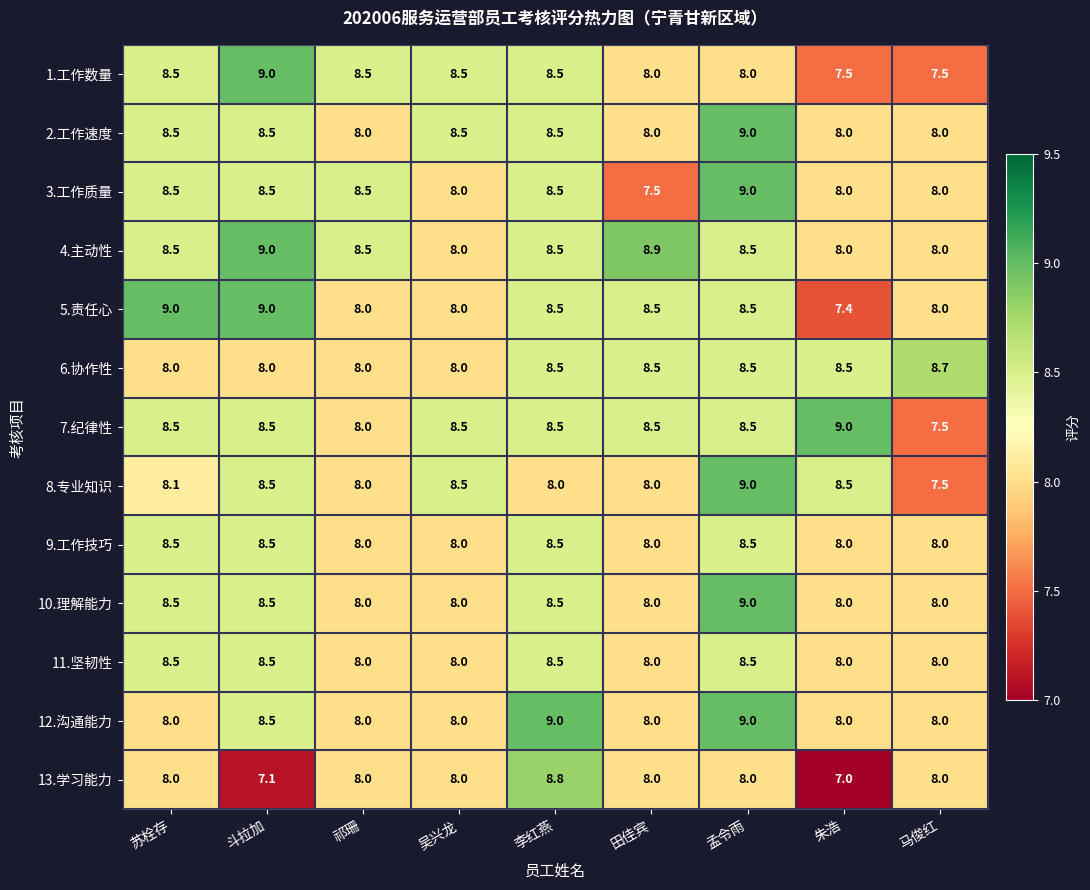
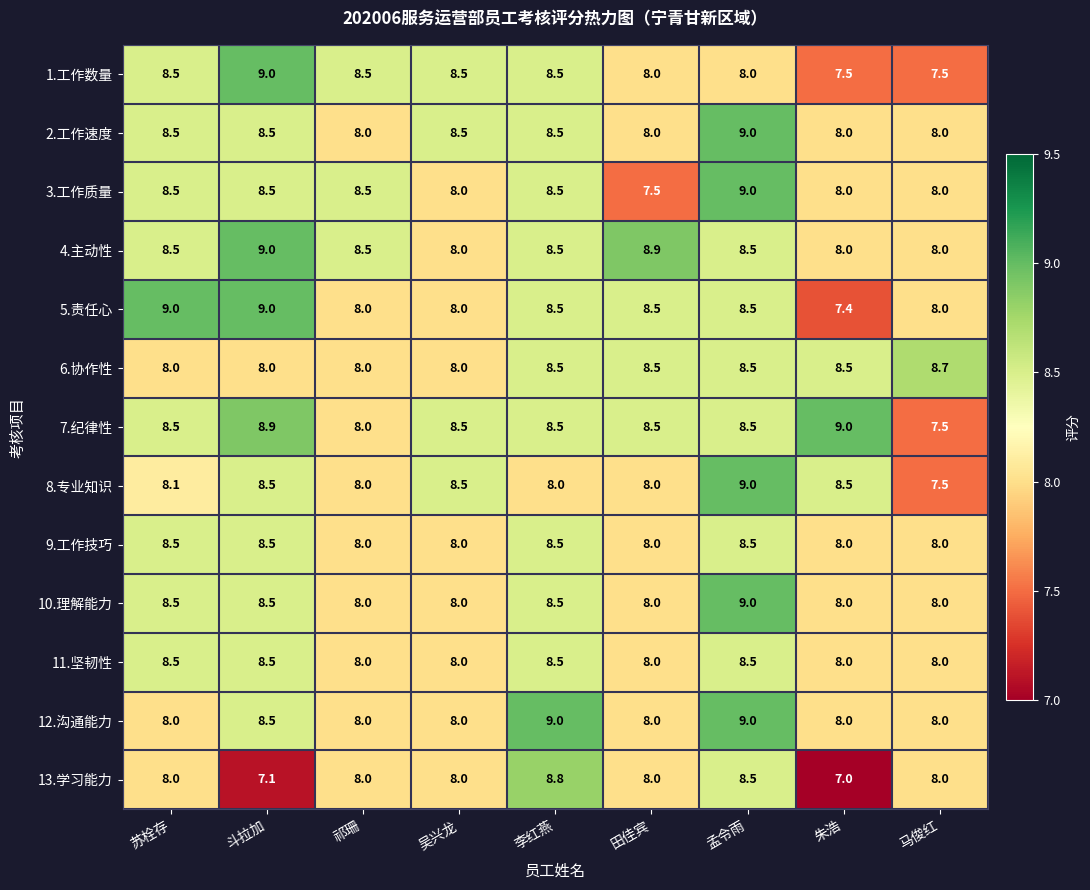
  {
    "1.工作数量": {
      "苏栓存": 8.5,
      "斗拉加": 9.0,
      "祁珊": 8.5,
      "吴兴龙": 8.5,
      "李红燕": 8.5,
      "田佳宾": 8.0,
      "孟令雨": 8.0,
      "朱浩": 7.5,
      "马俊红": 7.5
    },
    "2.工作速度": {
      "苏栓存": 8.5,
      "斗拉加": 8.5,
      "祁珊": 8.0,
      "吴兴龙": 8.5,
      "李红燕": 8.5,
      "田佳宾": 8.0,
      "孟令雨": 9.0,
      "朱浩": 8.0,
      "马俊红": 8.0
    },
    "3.工作质量": {
      "苏栓存": 8.5,
      "斗拉加": 8.5,
      "祁珊": 8.5,
      "吴兴龙": 8.0,
      "李红燕": 8.5,
      "田佳宾": 7.5,
      "孟令雨": 9.0,
      "朱浩": 8.0,
      "马俊红": 8.0
    },
    "4.主动性": {
      "苏栓存": 8.5,
      "斗拉加": 9.0,
      "祁珊": 8.5,
      "吴兴龙": 8.0,
      "李红燕": 8.5,
      "田佳宾": 8.9,
      "孟令雨": 8.5,
      "朱浩": 8.0,
      "马俊红": 8.0
    },
    "5.责任心": {
      "苏栓存": 9.0,
      "斗拉加": 9.0,
      "祁珊": 8.0,
      "吴兴龙": 8.0,
      "李红燕": 8.5,
      "田佳宾": 8.5,
      "孟令雨": 8.5,
      "朱浩": 7.4,
      "马俊红": 8.0
    },
    "6.协作性": {
      "苏栓存": 8.0,
      "斗拉加": 8.0,
      "祁珊": 8.0,
      "吴兴龙": 8.0,
      "李红燕": 8.5,
      "田佳宾": 8.5,
      "孟令雨": 8.5,
      "朱浩": 8.5,
      "马俊红": 8.7
    },
    "7.纪律性": {
      "苏栓存": 8.5,
-     "斗拉加": 8.5,
+     "斗拉加": 8.9,
      "祁珊": 8.0,
      "吴兴龙": 8.5,
      "李红燕": 8.5,
      "田佳宾": 8.5,
      "孟令雨": 8.5,
      "朱浩": 9.0,
      "马俊红": 7.5
    },
    "8.专业知识": {
      "苏栓存": 8.1,
      "斗拉加": 8.5,
      "祁珊": 8.0,
      "吴兴龙": 8.5,
      "李红燕": 8.0,
      "田佳宾": 8.0,
      "孟令雨": 9.0,
      "朱浩": 8.5,
      "马俊红": 7.5
    },
    "9.工作技巧": {
      "苏栓存": 8.5,
      "斗拉加": 8.5,
      "祁珊": 8.0,
      "吴兴龙": 8.0,
      "李红燕": 8.5,
      "田佳宾": 8.0,
      "孟令雨": 8.5,
      "朱浩": 8.0,
      "马俊红": 8.0
    },
    "10.理解能力": {
      "苏栓存": 8.5,
      "斗拉加": 8.5,
      "祁珊": 8.0,
      "吴兴龙": 8.0,
      "李红燕": 8.5,
      "田佳宾": 8.0,
      "孟令雨": 9.0,
      "朱浩": 8.0,
      "马俊红": 8.0
    },
    "11.坚韧性": {
      "苏栓存": 8.5,
      "斗拉加": 8.5,
      "祁珊": 8.0,
      "吴兴龙": 8.0,
      "李红燕": 8.5,
      "田佳宾": 8.0,
      "孟令雨": 8.5,
      "朱浩": 8.0,
      "马俊红": 8.0
    },
    "12.沟通能力": {
      "苏栓存": 8.0,
      "斗拉加": 8.5,
      "祁珊": 8.0,
      "吴兴龙": 8.0,
      "李红燕": 9.0,
      "田佳宾": 8.0,
      "孟令雨": 9.0,
      "朱浩": 8.0,
      "马俊红": 8.0
    },
    "13.学习能力": {
      "苏栓存": 8.0,
      "斗拉加": 7.1,
      "祁珊": 8.0,
      "吴兴龙": 8.0,
      "李红燕": 8.8,
      "田佳宾": 8.0,
-     "孟令雨": 8.0,
+     "孟令雨": 8.5,
      "朱浩": 7.0,
      "马俊红": 8.0
    }
  }
